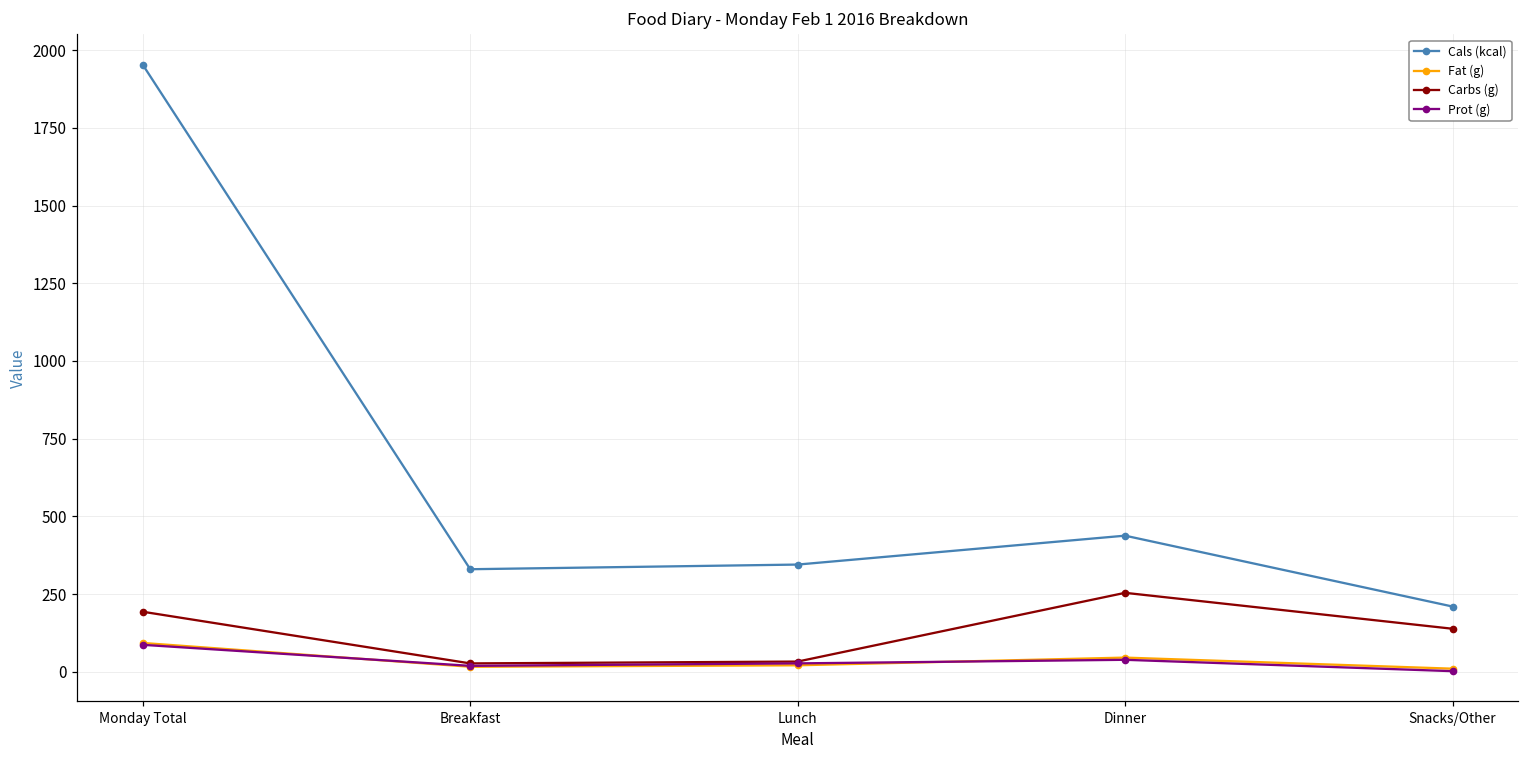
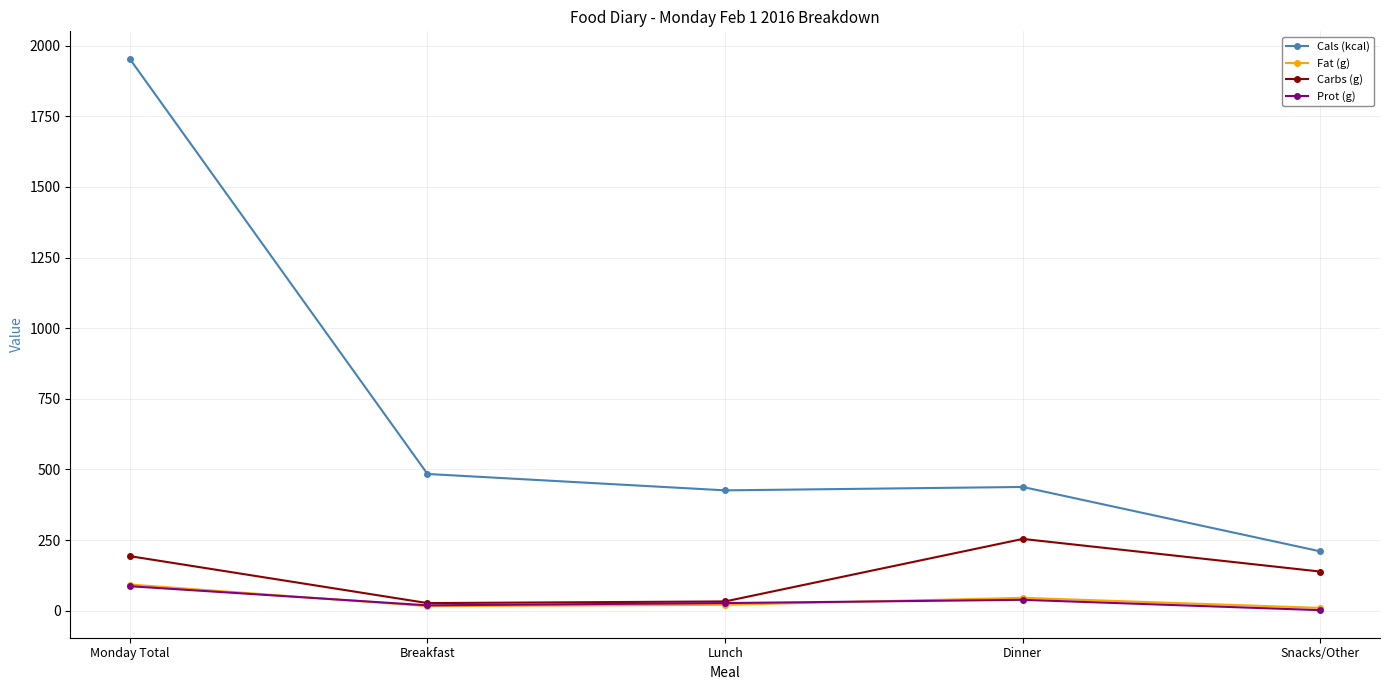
  {
    "Cals (kcal)": {
      "Monday Total": 1950,
-     "Breakfast": 330,
-     "Lunch": 350,
+     "Breakfast": 480,
+     "Lunch": 430,
      "Dinner": 440,
      "Snacks/Other": 210
    },
    "Carbs (g)": {
      "Monday Total": 190,
      "Dinner": 250,
      "Snacks/Other": 140
    }
  }
